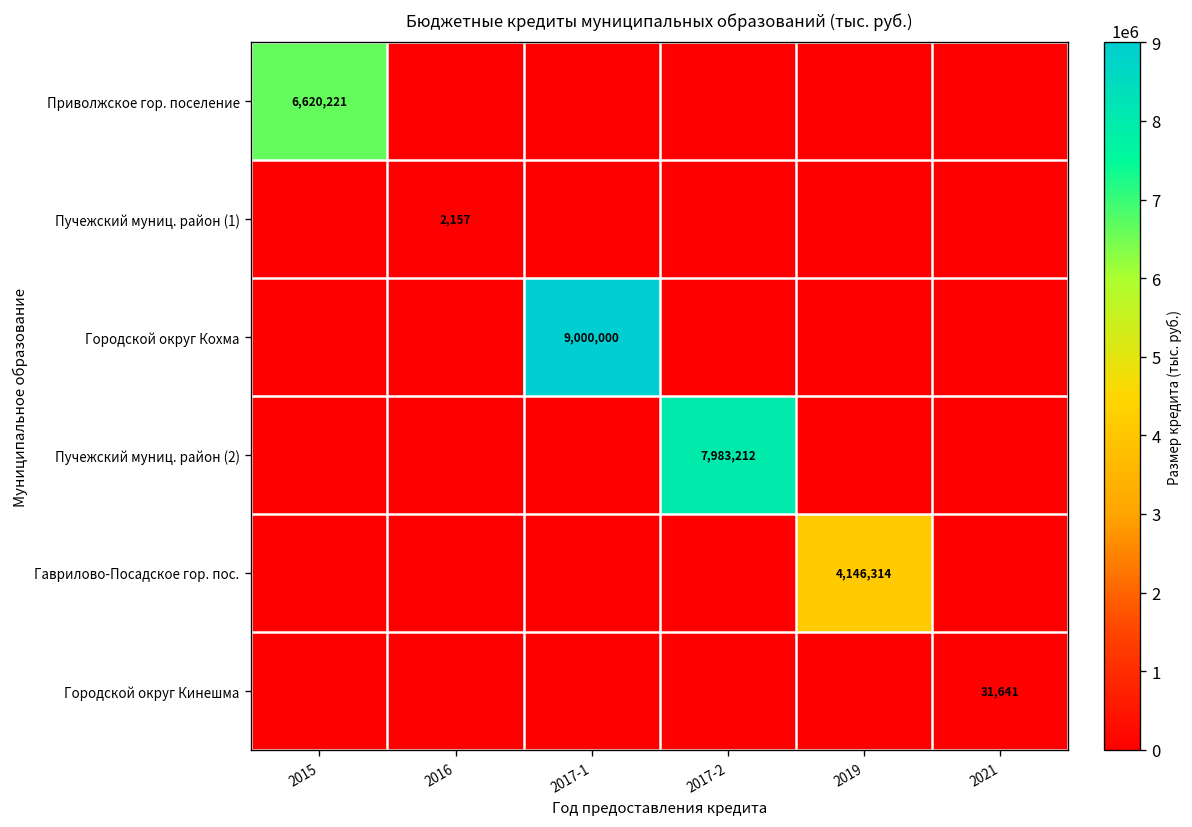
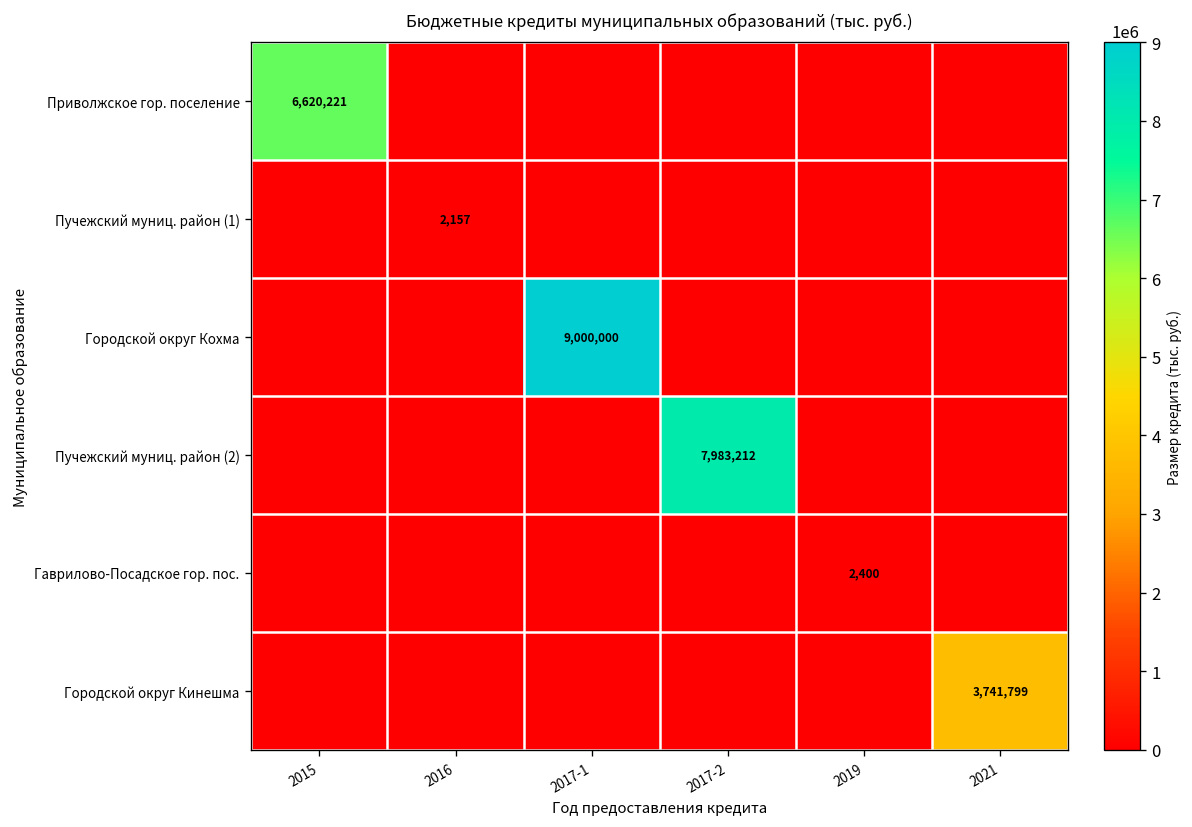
  {
    "Приволжское гор. поселение": {
      "2015": "6,620,221"
    },
    "Пучежский муниц. район (1)": {
      "2016": "2,157"
    },
    "Городской округ Кохма": {
      "2017-1": "9,000,000"
    },
    "Пучежский муниц. район (2)": {
      "2017-2": "7,983,212"
    },
    "Гаврилово-Посадское гор. пос.": {
-     "2019": "4,146,314"
+     "2019": "2,400"
    },
    "Городской округ Кинешма": {
-     "2021": "31,641"
+     "2021": "3,741,799"
    }
  }
